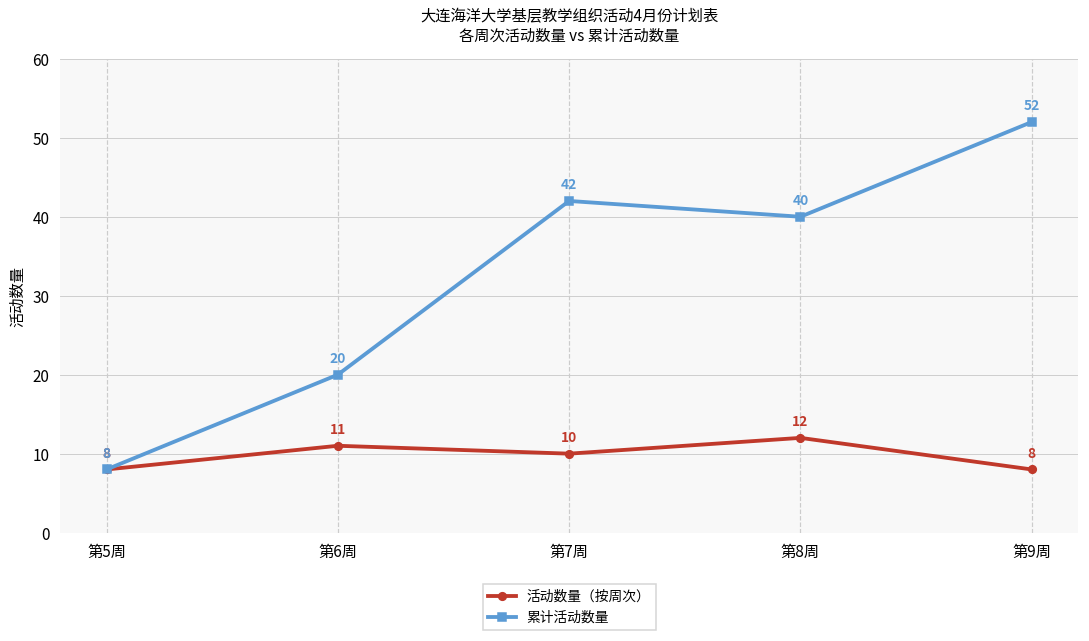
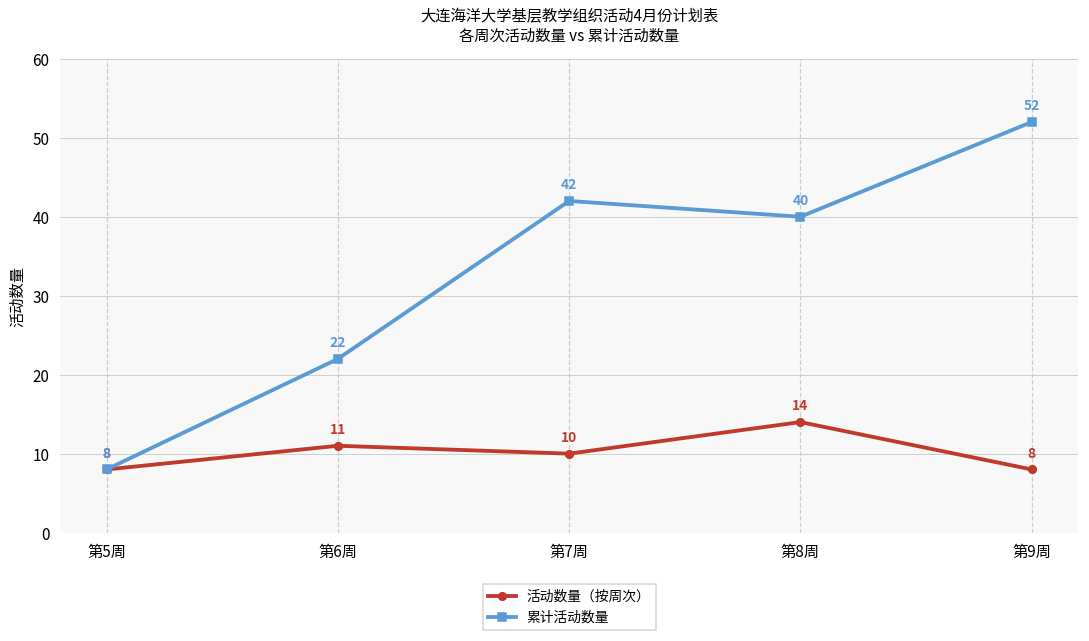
  {
    "活动数量（按周次）": {
      "第6周": 11,
      "第7周": 10,
-     "第8周": 12,
+     "第8周": 14,
      "第9周": 8
    },
    "累计活动数量": {
-     "第6周": 20,
+     "第6周": 22,
      "第7周": 42,
      "第8周": 40,
      "第9周": 52
    }
  }
